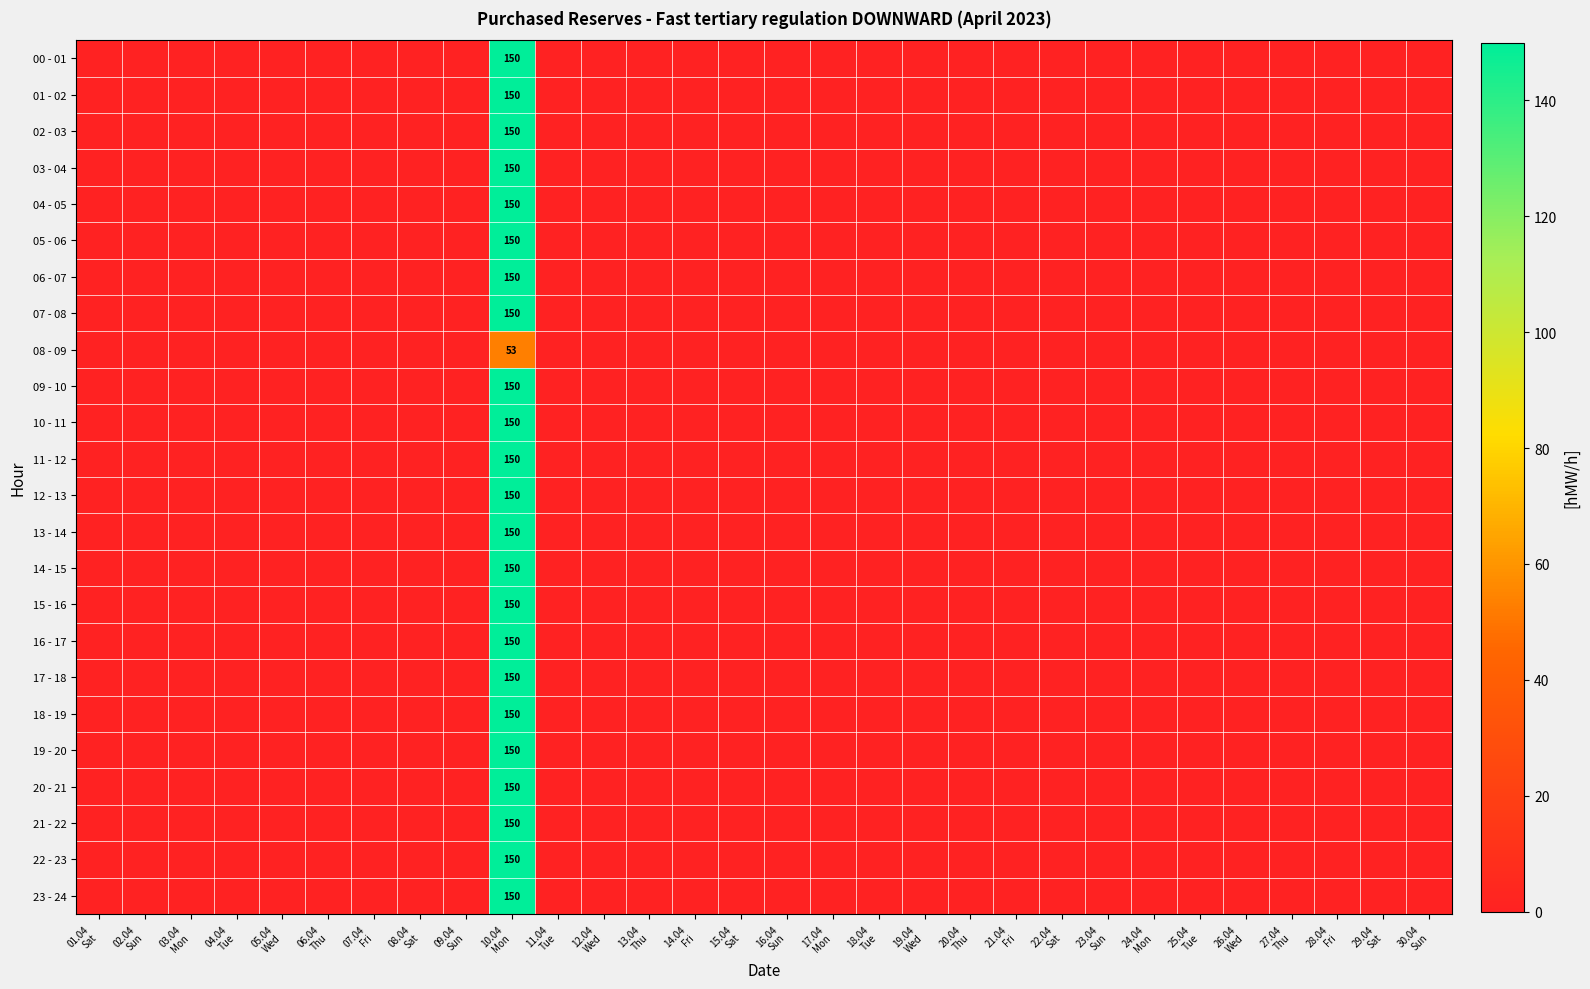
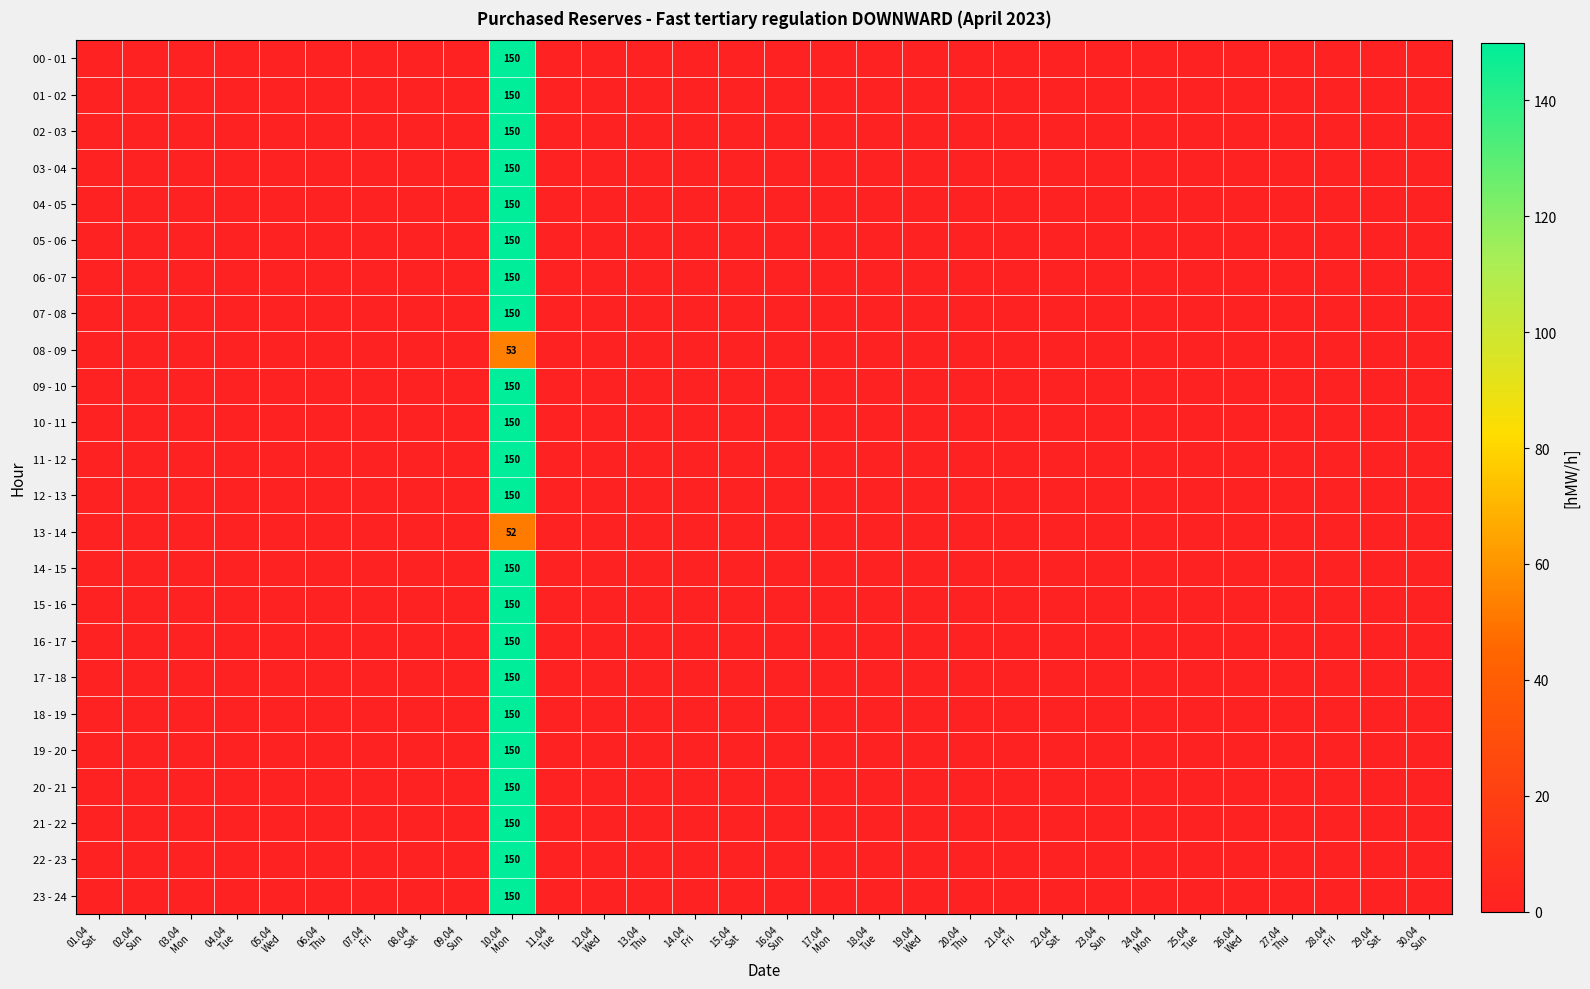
  {
    "00 - 01": {
      "10.04 Mon": 150
    },
    "01 - 02": {
      "10.04 Mon": 150
    },
    "02 - 03": {
      "10.04 Mon": 150
    },
    "03 - 04": {
      "10.04 Mon": 150
    },
    "04 - 05": {
      "10.04 Mon": 150
    },
    "05 - 06": {
      "10.04 Mon": 150
    },
    "06 - 07": {
      "10.04 Mon": 150
    },
    "07 - 08": {
      "10.04 Mon": 150
    },
    "08 - 09": {
      "10.04 Mon": 53
    },
    "09 - 10": {
      "10.04 Mon": 150
    },
    "10 - 11": {
      "10.04 Mon": 150
    },
    "11 - 12": {
      "10.04 Mon": 150
    },
    "12 - 13": {
      "10.04 Mon": 150
    },
    "13 - 14": {
-     "10.04 Mon": 150
+     "10.04 Mon": 52
    },
    "14 - 15": {
      "10.04 Mon": 150
    },
    "15 - 16": {
      "10.04 Mon": 150
    },
    "16 - 17": {
      "10.04 Mon": 150
    },
    "17 - 18": {
      "10.04 Mon": 150
    },
    "18 - 19": {
      "10.04 Mon": 150
    },
    "19 - 20": {
      "10.04 Mon": 150
    },
    "20 - 21": {
      "10.04 Mon": 150
    },
    "21 - 22": {
      "10.04 Mon": 150
    },
    "22 - 23": {
      "10.04 Mon": 150
    },
    "23 - 24": {
      "10.04 Mon": 150
    }
  }
